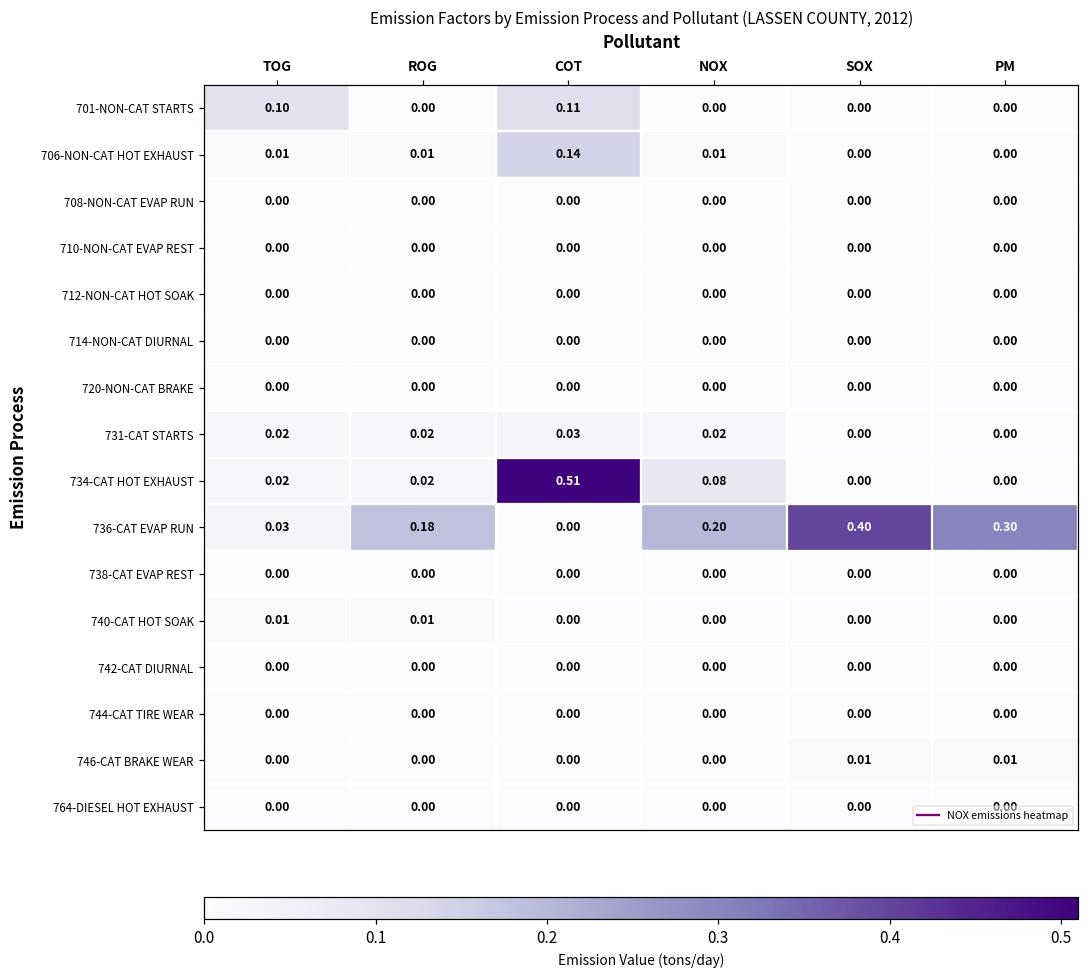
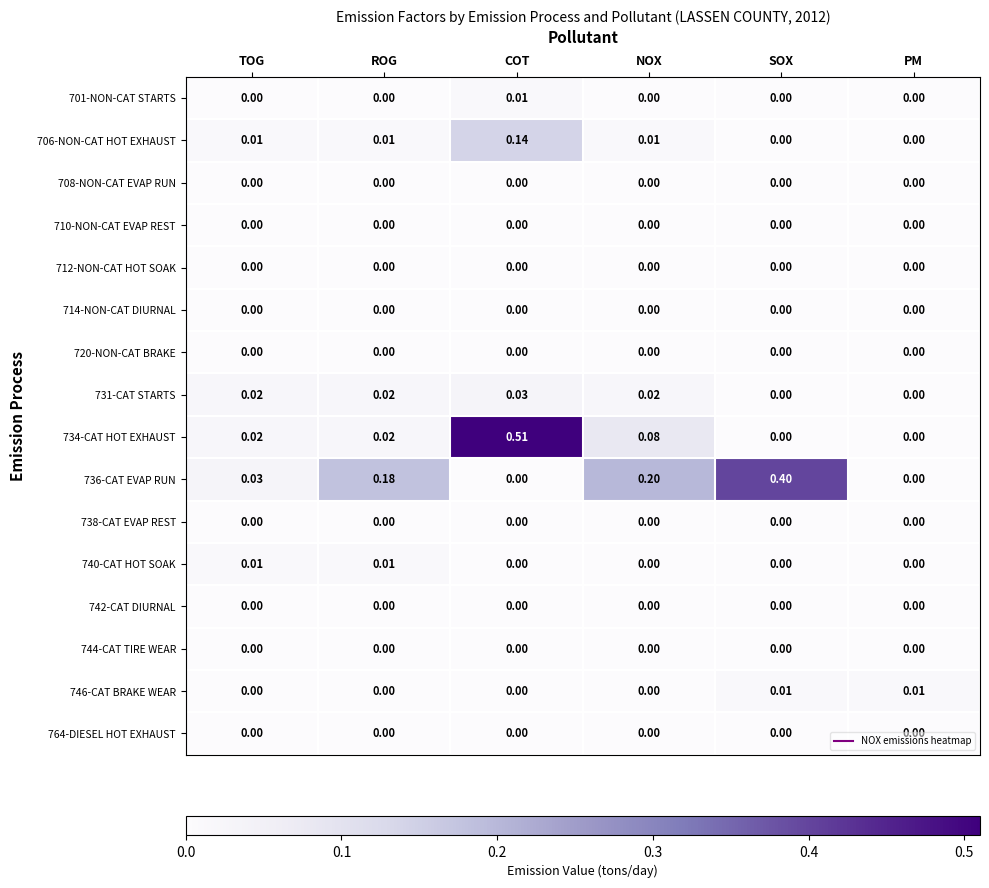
  {
    "701-NON-CAT STARTS": {
-     "TOG": 0.10,
+     "TOG": 0.00,
      "ROG": 0.00,
-     "COT": 0.11,
+     "COT": 0.01,
      "NOX": 0.00,
      "SOX": 0.00,
      "PM": 0.00
    },
    "706-NON-CAT HOT EXHAUST": {
      "TOG": 0.01,
      "ROG": 0.01,
      "COT": 0.14,
      "NOX": 0.01,
      "SOX": 0.00,
      "PM": 0.00
    },
    "708-NON-CAT EVAP RUN": {
      "TOG": 0.00,
      "ROG": 0.00,
      "COT": 0.00,
      "NOX": 0.00,
      "SOX": 0.00,
      "PM": 0.00
    },
    "710-NON-CAT EVAP REST": {
      "TOG": 0.00,
      "ROG": 0.00,
      "COT": 0.00,
      "NOX": 0.00,
      "SOX": 0.00,
      "PM": 0.00
    },
    "712-NON-CAT HOT SOAK": {
      "TOG": 0.00,
      "ROG": 0.00,
      "COT": 0.00,
      "NOX": 0.00,
      "SOX": 0.00,
      "PM": 0.00
    },
    "714-NON-CAT DIURNAL": {
      "TOG": 0.00,
      "ROG": 0.00,
      "COT": 0.00,
      "NOX": 0.00,
      "SOX": 0.00,
      "PM": 0.00
    },
    "720-NON-CAT BRAKE": {
      "TOG": 0.00,
      "ROG": 0.00,
      "COT": 0.00,
      "NOX": 0.00,
      "SOX": 0.00,
      "PM": 0.00
    },
    "731-CAT STARTS": {
      "TOG": 0.02,
      "ROG": 0.02,
      "COT": 0.03,
      "NOX": 0.02,
      "SOX": 0.00,
      "PM": 0.00
    },
    "734-CAT HOT EXHAUST": {
      "TOG": 0.02,
      "ROG": 0.02,
      "COT": 0.51,
      "NOX": 0.08,
      "SOX": 0.00,
      "PM": 0.00
    },
    "736-CAT EVAP RUN": {
      "TOG": 0.03,
      "ROG": 0.18,
      "COT": 0.00,
      "NOX": 0.20,
      "SOX": 0.40,
-     "PM": 0.30
+     "PM": 0.00
    },
    "738-CAT EVAP REST": {
      "TOG": 0.00,
      "ROG": 0.00,
      "COT": 0.00,
      "NOX": 0.00,
      "SOX": 0.00,
      "PM": 0.00
    },
    "740-CAT HOT SOAK": {
      "TOG": 0.01,
      "ROG": 0.01,
      "COT": 0.00,
      "NOX": 0.00,
      "SOX": 0.00,
      "PM": 0.00
    },
    "742-CAT DIURNAL": {
      "TOG": 0.00,
      "ROG": 0.00,
      "COT": 0.00,
      "NOX": 0.00,
      "SOX": 0.00,
      "PM": 0.00
    },
    "744-CAT TIRE WEAR": {
      "TOG": 0.00,
      "ROG": 0.00,
      "COT": 0.00,
      "NOX": 0.00,
      "SOX": 0.00,
      "PM": 0.00
    },
    "746-CAT BRAKE WEAR": {
      "TOG": 0.00,
      "ROG": 0.00,
      "COT": 0.00,
      "NOX": 0.00,
      "SOX": 0.01,
      "PM": 0.01
    },
    "764-DIESEL HOT EXHAUST": {
      "TOG": 0.00,
      "ROG": 0.00,
      "COT": 0.00,
      "NOX": 0.00,
      "SOX": 0.00
    }
  }
